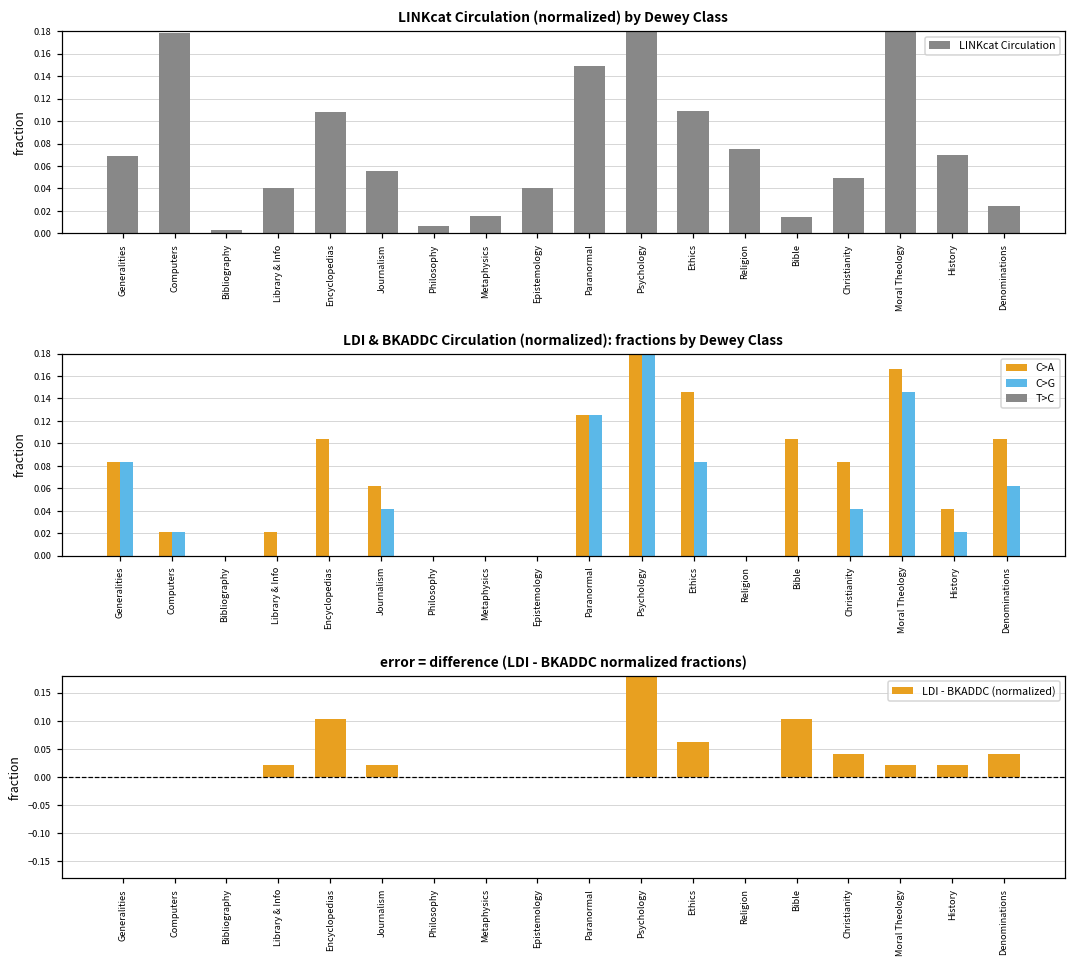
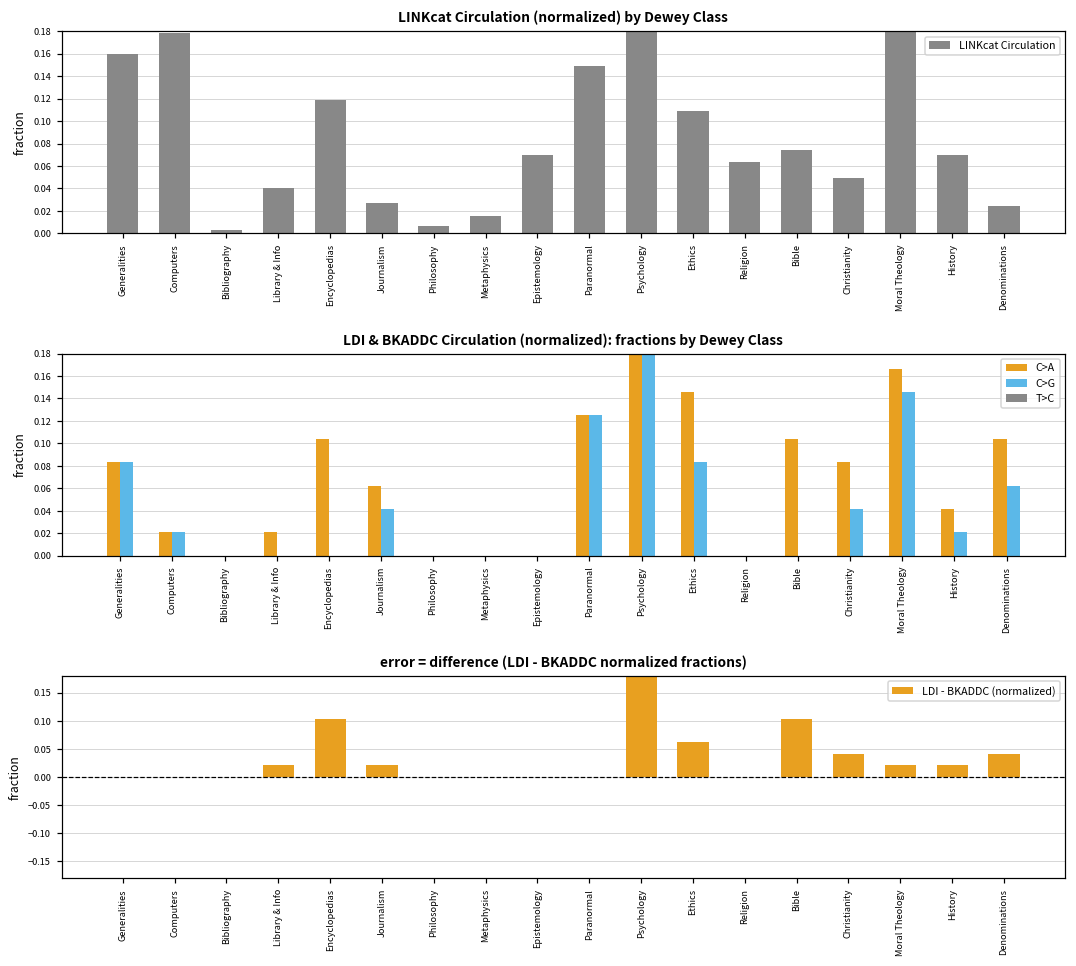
  {
    "LINKcat Circulation (normalized) by Dewey Class": {
-     "Generalities": 0.069,
+     "Generalities": 0.160,
      "Computers": 0.179,
      "Bibliography": 0.003,
      "Library & Info": 0.041,
-     "Encyclopedias": 0.108,
-     "Journalism": 0.055,
+     "Encyclopedias": 0.119,
+     "Journalism": 0.027,
      "Philosophy": 0.007,
      "Metaphysics": 0.015,
-     "Epistemology": 0.041,
+     "Epistemology": 0.070,
      "Paranormal": 0.149,
      "Ethics": 0.109,
-     "Religion": 0.076,
-     "Bible": 0.015,
+     "Religion": 0.063,
+     "Bible": 0.074,
      "Christianity": 0.050,
      "History": 0.070,
      "Denominations": 0.024
    },
    "error = difference (LDI - BKADDC normalized fractions)": {
      "Generalities": 0.00,
      "Computers": 0.00,
      "Bibliography": 0.00,
      "Library & Info": 0.02,
      "Encyclopedias": 0.10,
      "Journalism": 0.02,
      "Philosophy": 0.00,
      "Metaphysics": 0.00,
      "Epistemology": 0.00,
      "Paranormal": 0.00,
      "Ethics": 0.06,
      "Religion": 0.00,
      "Bible": 0.10,
      "Christianity": 0.04,
      "Moral Theology": 0.02,
      "History": 0.02,
      "Denominations": 0.04
    }
  }
